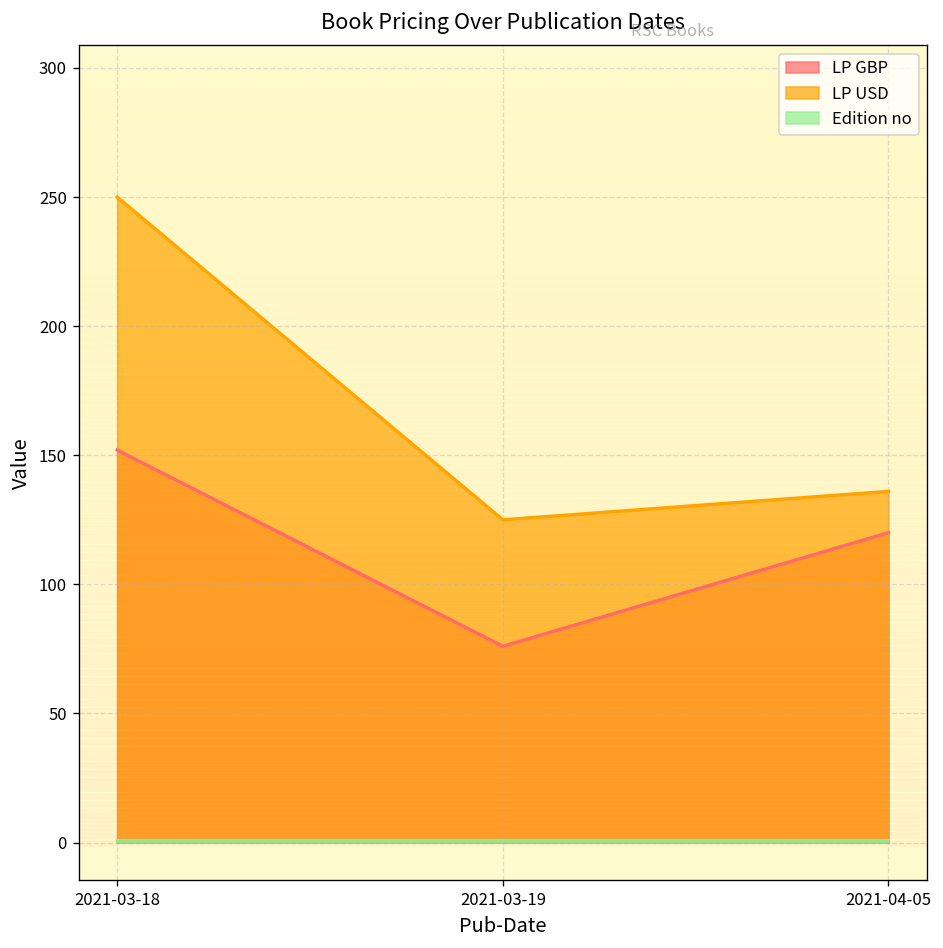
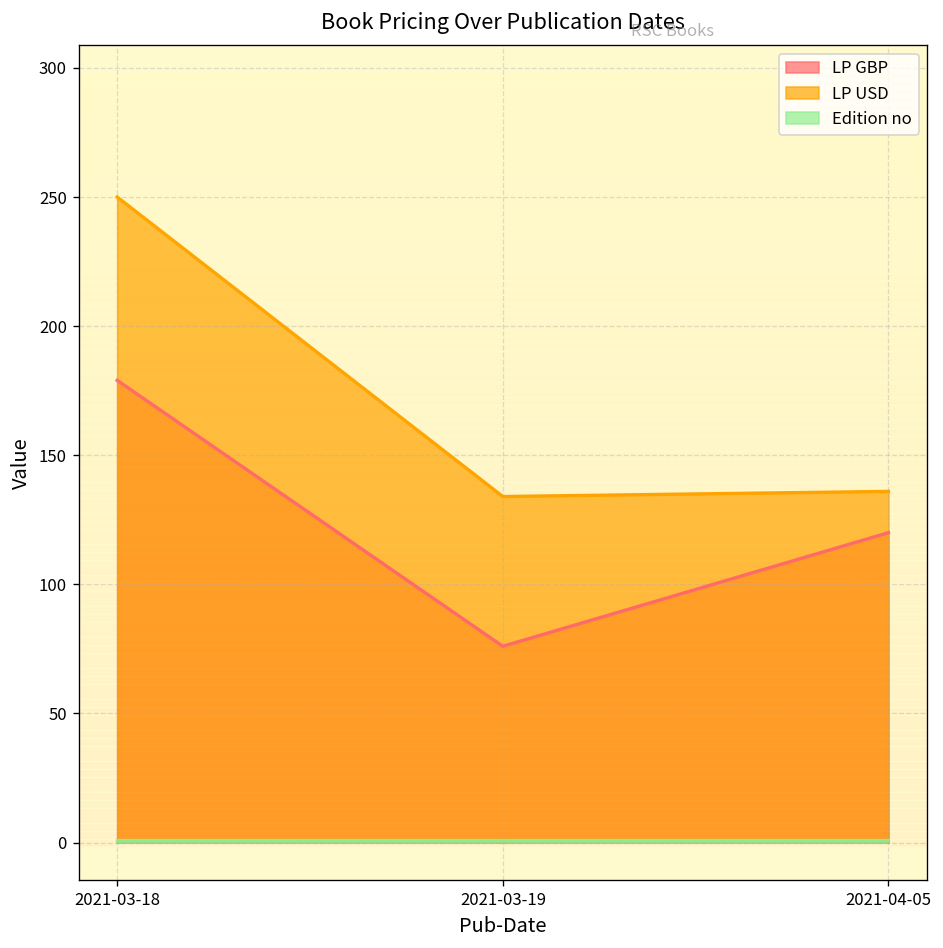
  {
    "LP GBP": {
-     "2021-03-18": 152,
+     "2021-03-18": 179,
      "2021-03-19": 76,
      "2021-04-05": 120
    },
    "LP USD": {
      "2021-03-18": 250,
-     "2021-03-19": 125,
+     "2021-03-19": 134,
      "2021-04-05": 136
    },
    "Edition no": {
      "2021-03-18": 1,
      "2021-03-19": 1,
      "2021-04-05": 1
    }
  }
